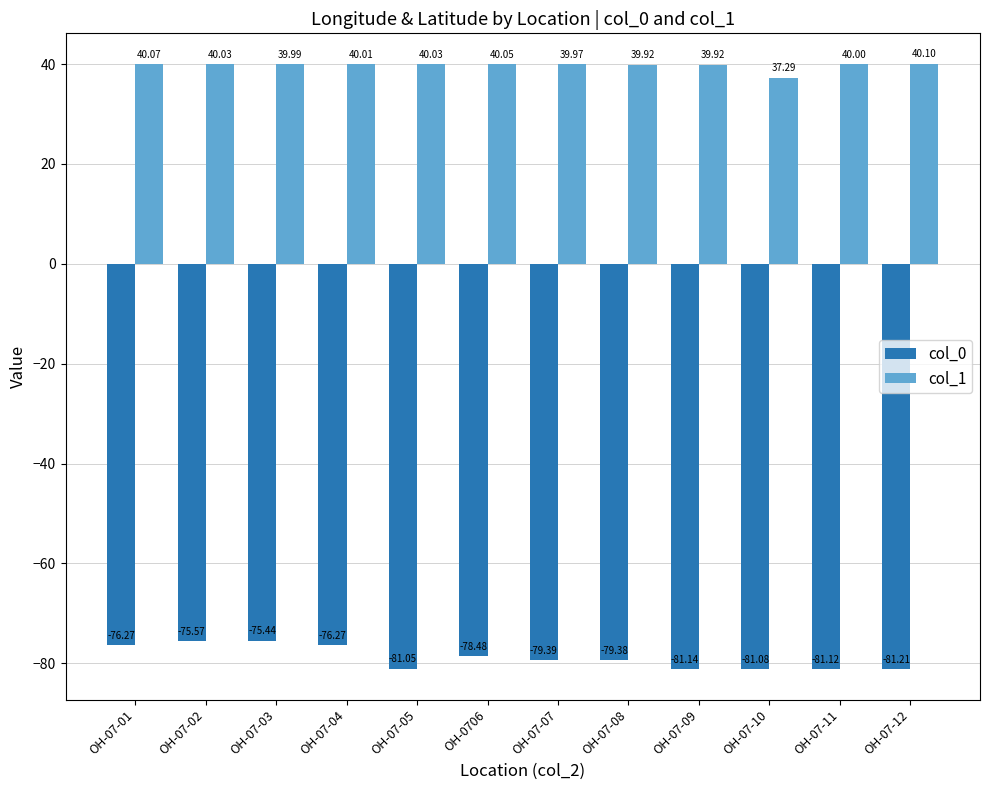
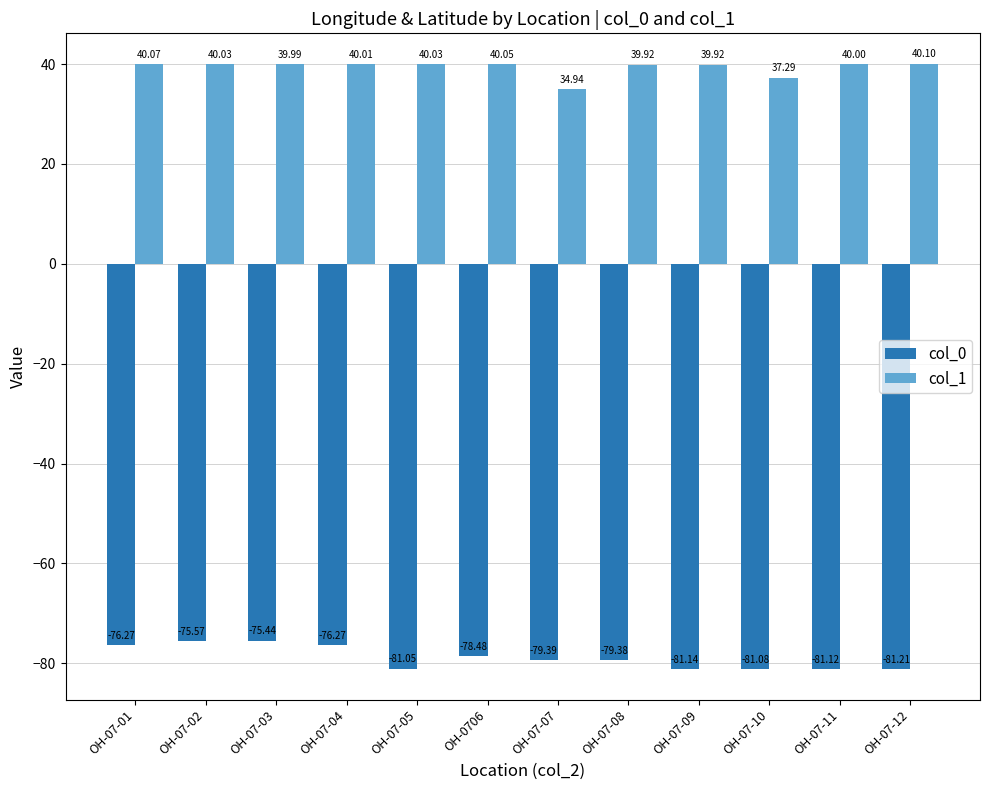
  {
    "col_0": {
      "OH-07-01": -76.27,
      "OH-07-02": -75.57,
      "OH-07-03": -75.44,
      "OH-07-04": -76.27,
      "OH-07-05": -81.05,
      "OH-0706": -78.48,
      "OH-07-07": -79.39,
      "OH-07-08": -79.38,
      "OH-07-09": -81.14,
      "OH-07-10": -81.08,
      "OH-07-11": -81.12,
      "OH-07-12": -81.21
    },
    "col_1": {
      "OH-07-01": 40.07,
      "OH-07-02": 40.03,
      "OH-07-03": 39.99,
      "OH-07-04": 40.01,
      "OH-07-05": 40.03,
      "OH-0706": 40.05,
-     "OH-07-07": 39.97,
+     "OH-07-07": 34.94,
      "OH-07-08": 39.92,
      "OH-07-09": 39.92,
      "OH-07-10": 37.29,
      "OH-07-11": 40.00,
      "OH-07-12": 40.10
    }
  }
